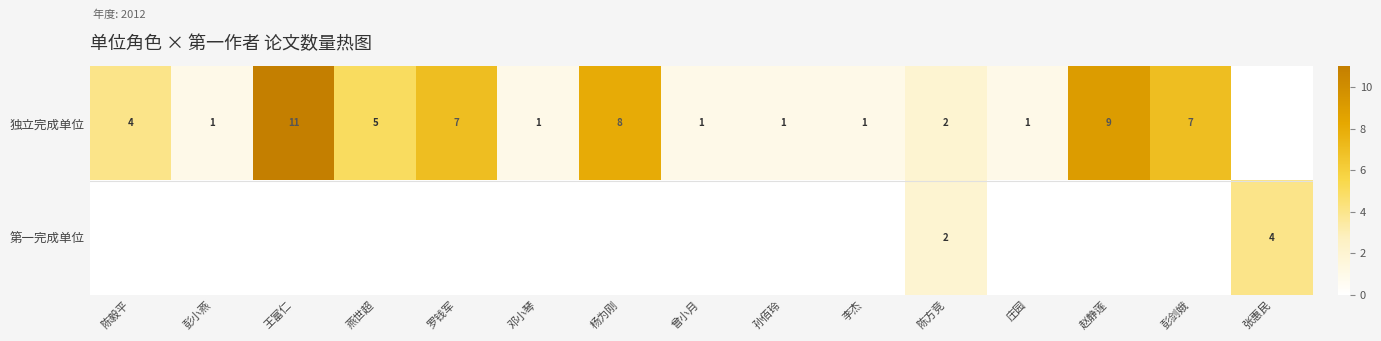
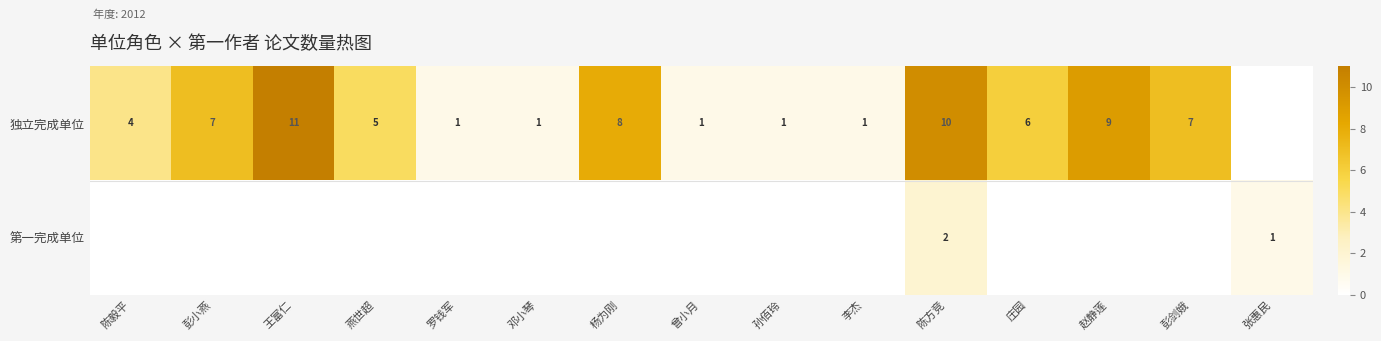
  {
    "独立完成单位": {
      "陈毅平": 4,
-     "彭小燕": 1,
+     "彭小燕": 7,
      "王富仁": 11,
      "燕世超": 5,
-     "罗钱军": 7,
+     "罗钱军": 1,
      "邓小琴": 1,
      "杨为刚": 8,
      "曾小月": 1,
      "孙佰玲": 1,
      "李杰": 1,
-     "陈方竞": 2,
-     "庄园": 1,
+     "陈方竞": 10,
+     "庄园": 6,
      "赵静莲": 9,
      "彭剑娥": 7
    },
    "第一完成单位": {
      "陈方竞": 2,
-     "张惠民": 4
+     "张惠民": 1
    }
  }
